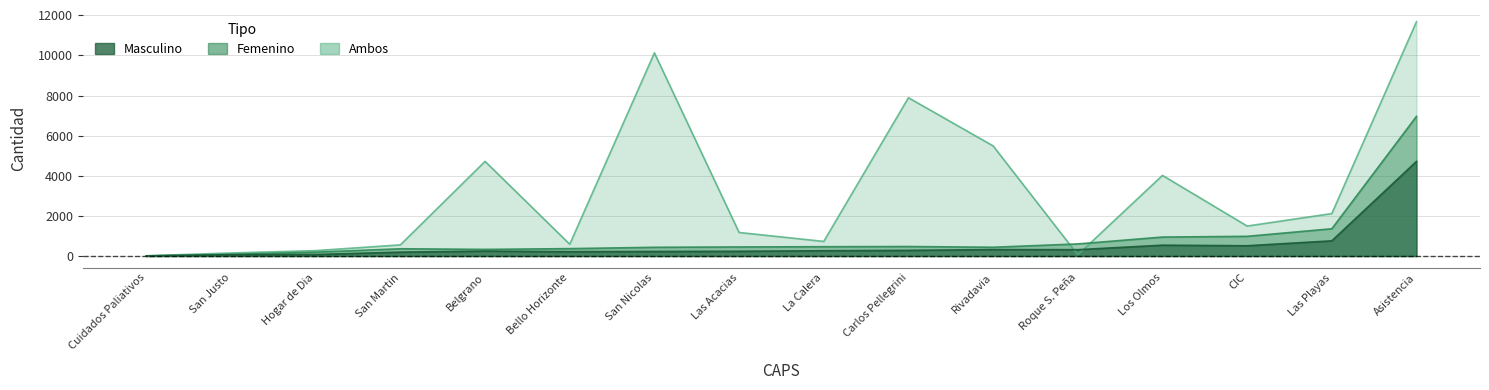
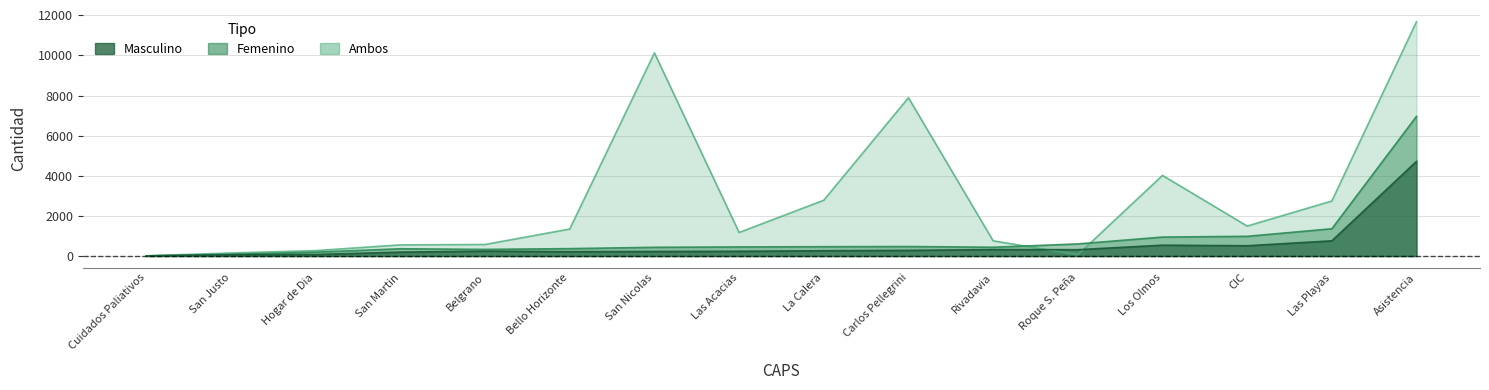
  {
    "Ambos": {
      "San Martin": 600,
-     "Belgrano": 4700,
-     "Bello Horizonte": 600,
+     "Belgrano": 600,
+     "Bello Horizonte": 1300,
      "San Nicolas": 10100,
      "Las Acacias": 1200,
-     "La Calera": 700,
+     "La Calera": 2800,
      "Carlos Pellegrini": 7900,
-     "Rivadavia": 5500,
+     "Rivadavia": 800,
      "Roque S. Peña": 100,
      "Los Olmos": 4000,
      "CIC": 1500,
-     "Las Playas": 2100,
+     "Las Playas": 2700,
      "Asistencia": 11700
    }
  }
